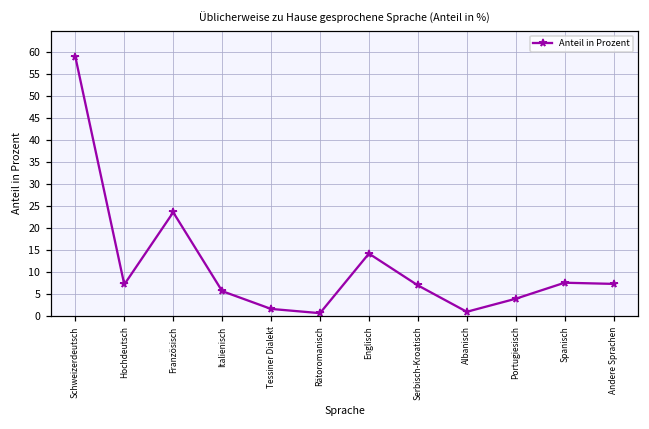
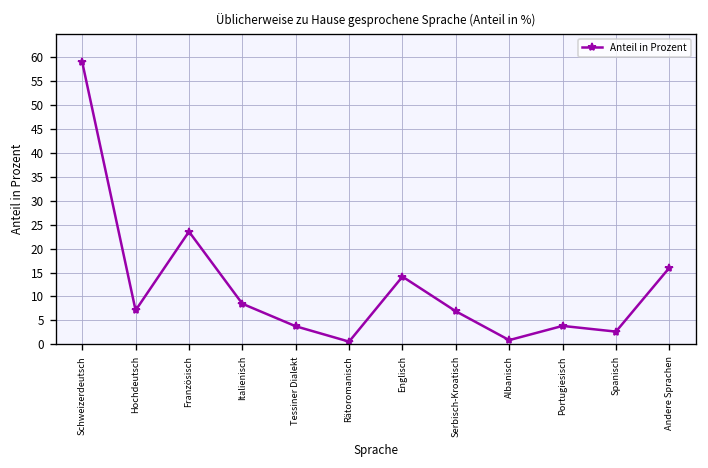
  {
    "Schweizerdeutsch": 59,
    "Hochdeutsch": 7,
    "Französisch": 24,
-   "Italienisch": 6,
-   "Tessiner Dialekt": 2,
+   "Italienisch": 8,
+   "Tessiner Dialekt": 4,
    "Rätoromanisch": 1,
    "Englisch": 14,
    "Serbisch-Kroatisch": 7,
    "Albanisch": 1,
    "Portugiesisch": 4,
-   "Spanisch": 8,
-   "Andere Sprachen": 7
+   "Spanisch": 3,
+   "Andere Sprachen": 16
  }
